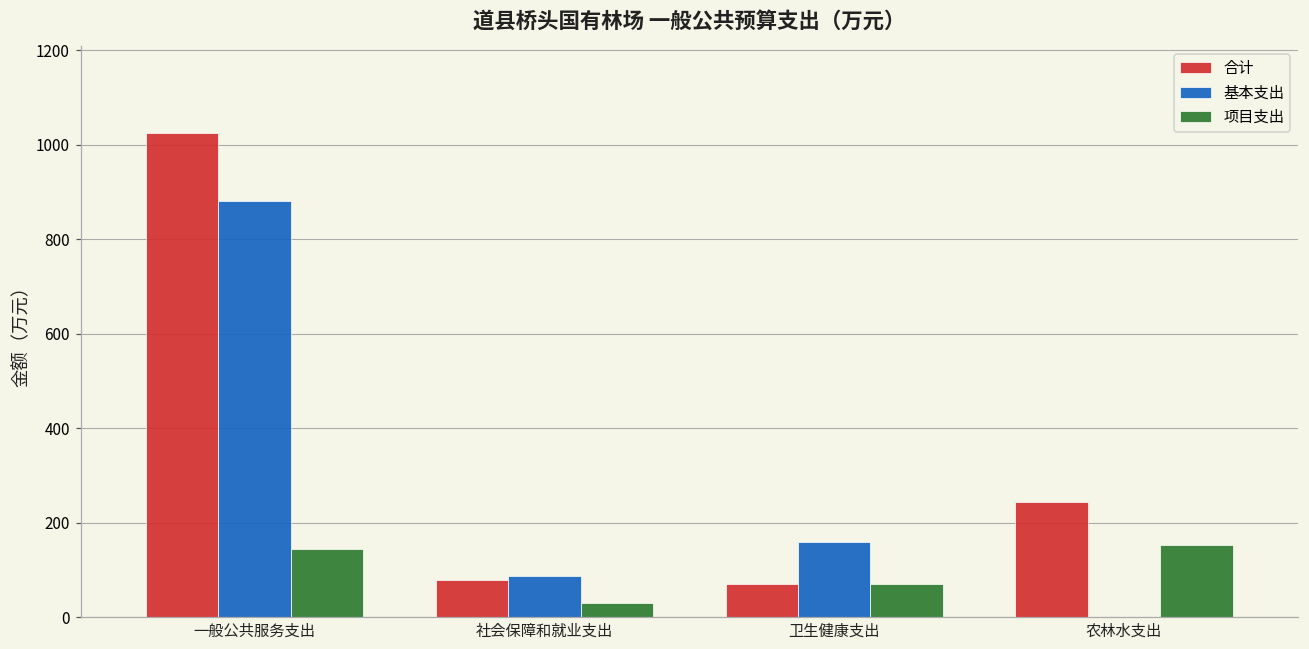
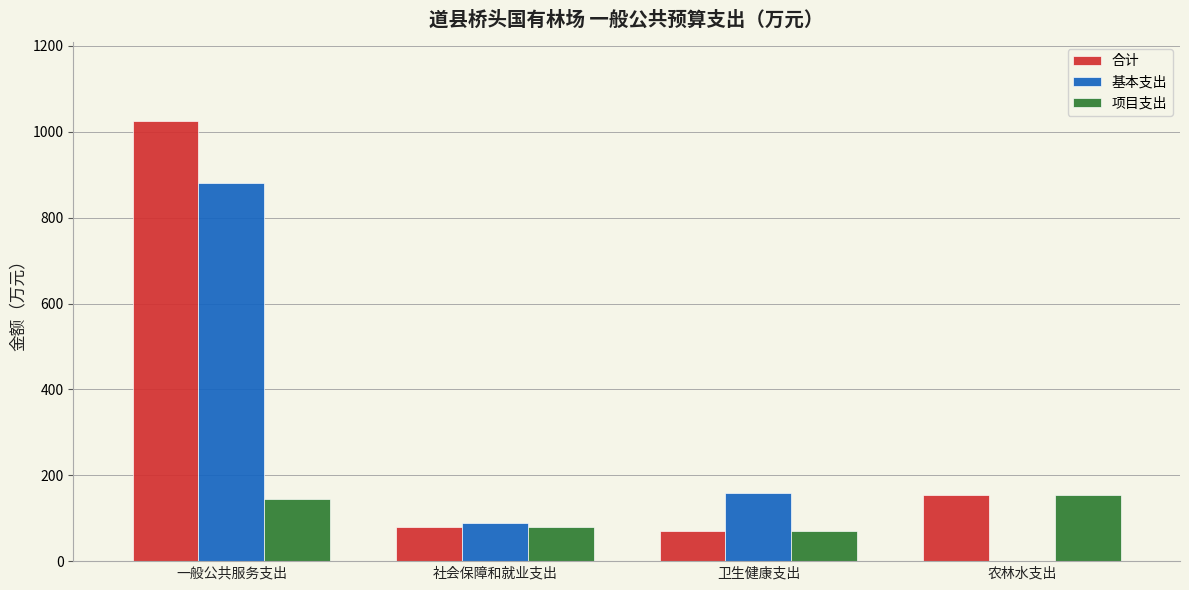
  {
    "合计": {
      "一般公共服务支出": 1020,
      "社会保障和就业支出": 80,
      "卫生健康支出": 70,
-     "农林水支出": 240
+     "农林水支出": 150
    },
    "基本支出": {
      "一般公共服务支出": 880,
      "社会保障和就业支出": 90,
      "卫生健康支出": 160,
      "农林水支出": 0
    },
    "项目支出": {
      "一般公共服务支出": 140,
-     "社会保障和就业支出": 30,
+     "社会保障和就业支出": 80,
      "卫生健康支出": 70,
      "农林水支出": 150
    }
  }
